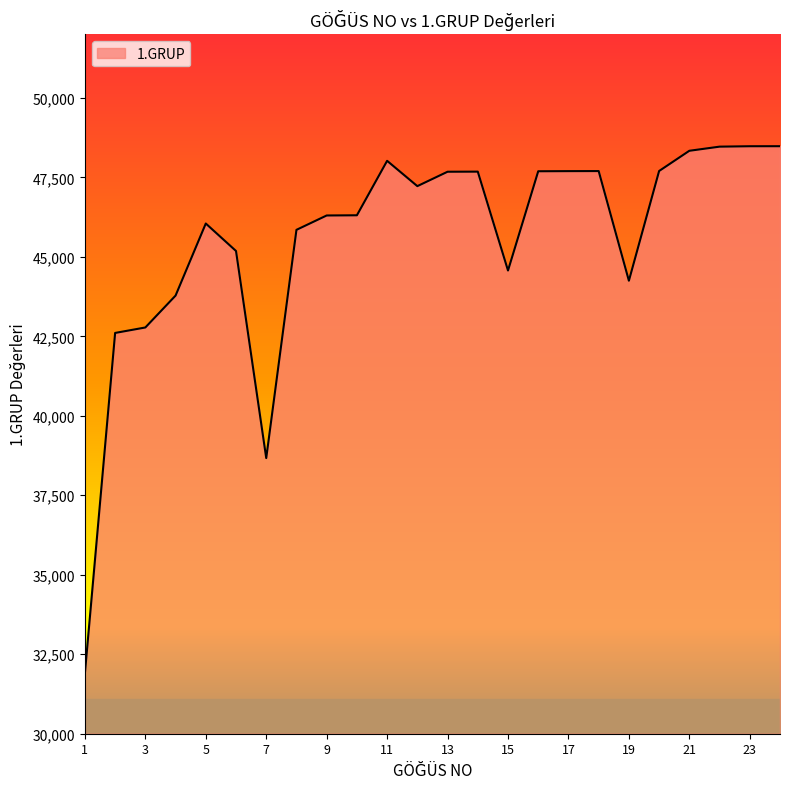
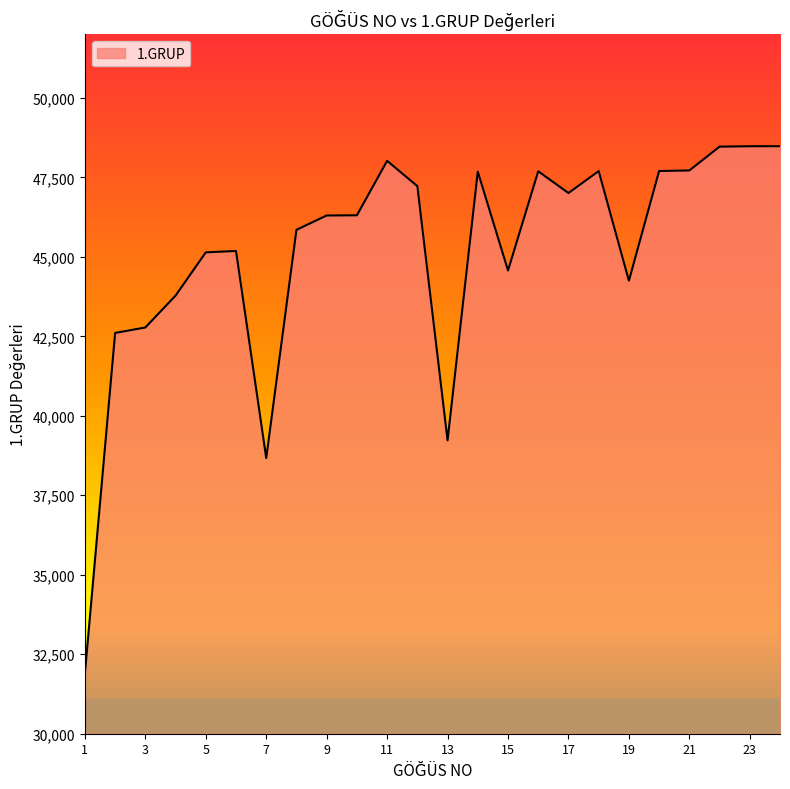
  {
    "1": "31,900",
    "3": "42,800",
-   "5": "46,000",
+   "5": "45,100",
    "7": "38,700",
    "9": "46,300",
    "11": "48,000",
-   "13": "47,700",
+   "13": "39,200",
    "15": "44,600",
-   "17": "47,700",
+   "17": "47,000",
    "19": "44,300",
-   "21": "48,300",
+   "21": "47,700",
    "23": "48,500"
  }
